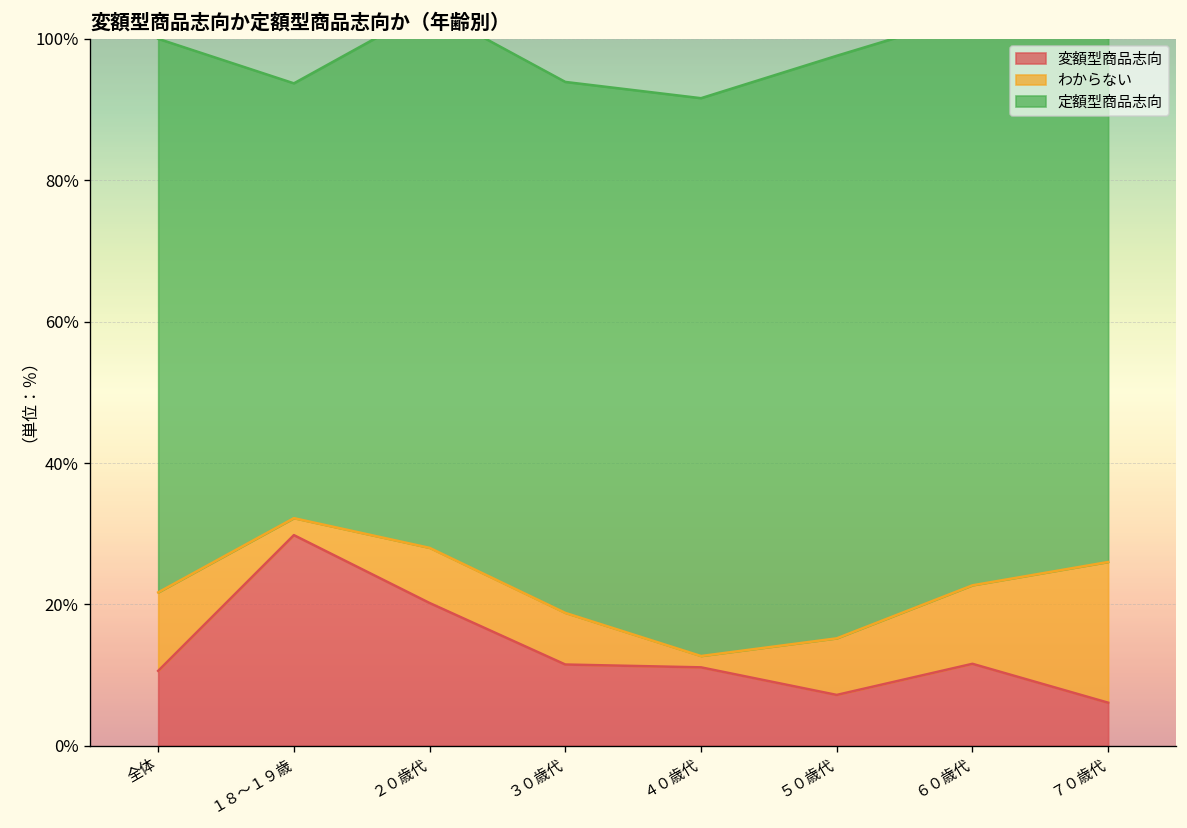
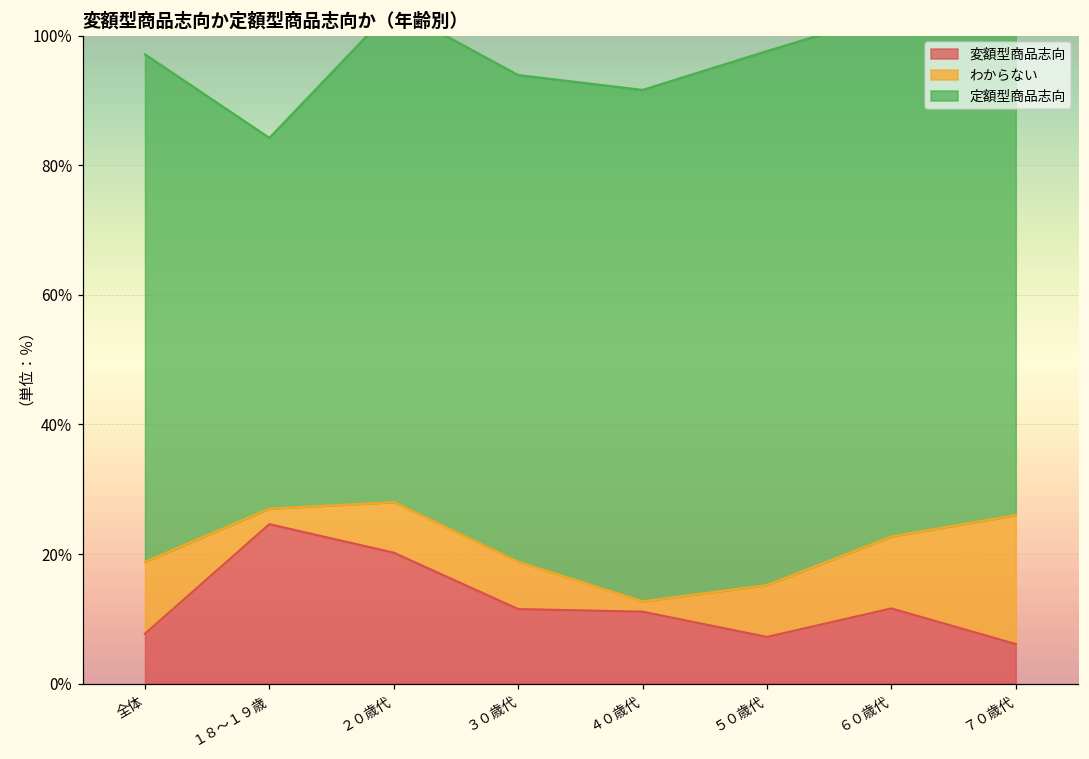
  {
    "変額型商品志向": {
-     "全体": "11%",
-     "１８～１９歳": "30%",
+     "全体": "8%",
+     "１８～１９歳": "25%",
      "２０歳代": "20%",
      "３０歳代": "12%",
      "４０歳代": "11%",
      "５０歳代": "7%",
      "６０歳代": "12%",
      "７０歳代": "6%"
    },
    "わからない": {
      "全体": "11%",
      "１８～１９歳": "2%",
      "２０歳代": "8%",
      "３０歳代": "7%",
      "４０歳代": "2%",
      "５０歳代": "8%",
      "６０歳代": "11%",
      "７０歳代": "20%"
    },
    "定額型商品志向": {
      "全体": "78%",
-     "１８～１９歳": "62%",
+     "１８～１９歳": "57%",
      "３０歳代": "75%",
      "４０歳代": "79%",
      "５０歳代": "82%",
      "７０歳代": "74%"
    }
  }
